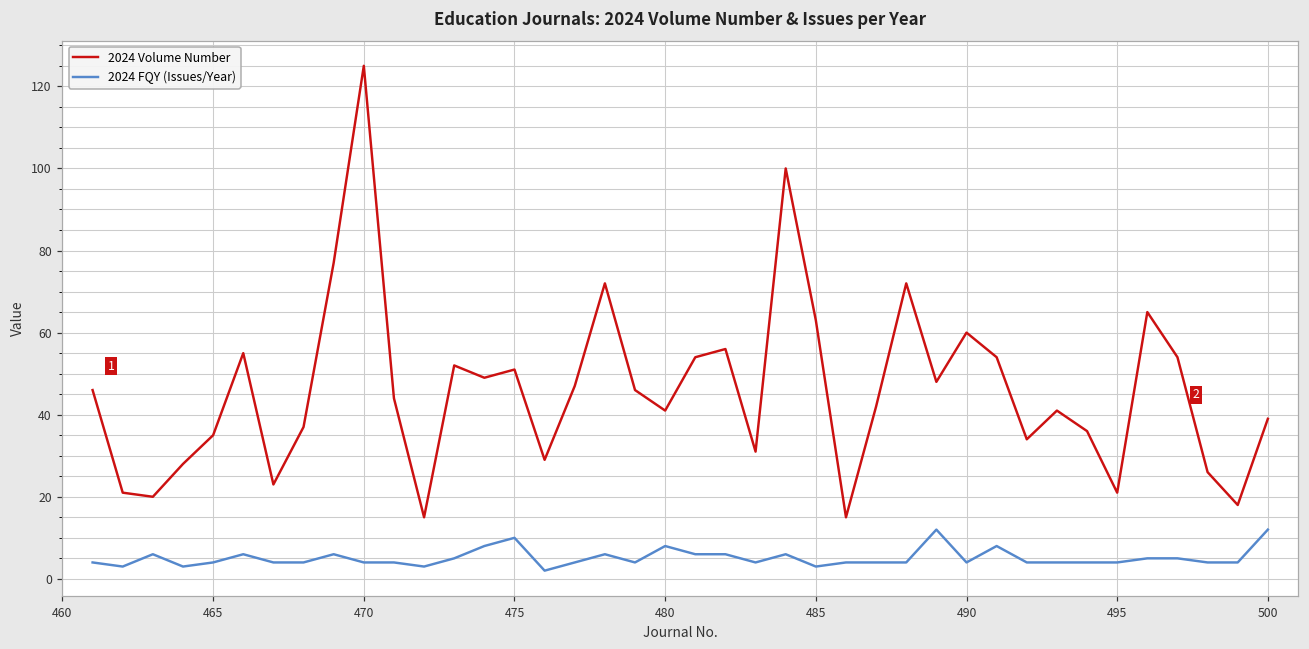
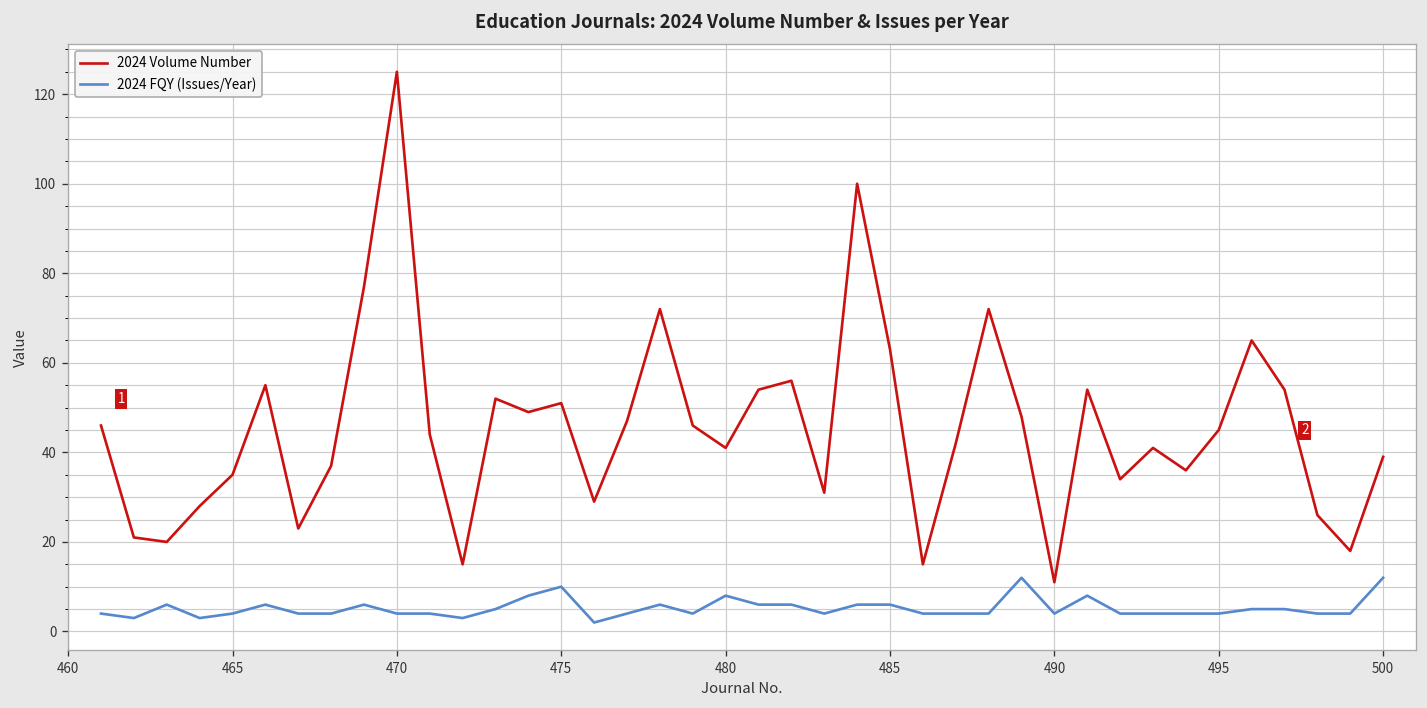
  {
    "2024 Volume Number": {
      "465": 35,
      "470": 125,
      "475": 51,
      "480": 41,
      "485": 63,
-     "490": 60,
-     "495": 21,
+     "490": 11,
+     "495": 45,
      "500": 39
    },
    "2024 FQY (Issues/Year)": {
      "465": 4,
      "470": 4,
      "475": 10,
      "480": 8,
-     "485": 3,
+     "485": 6,
      "490": 4,
      "495": 4,
      "500": 12
    }
  }
